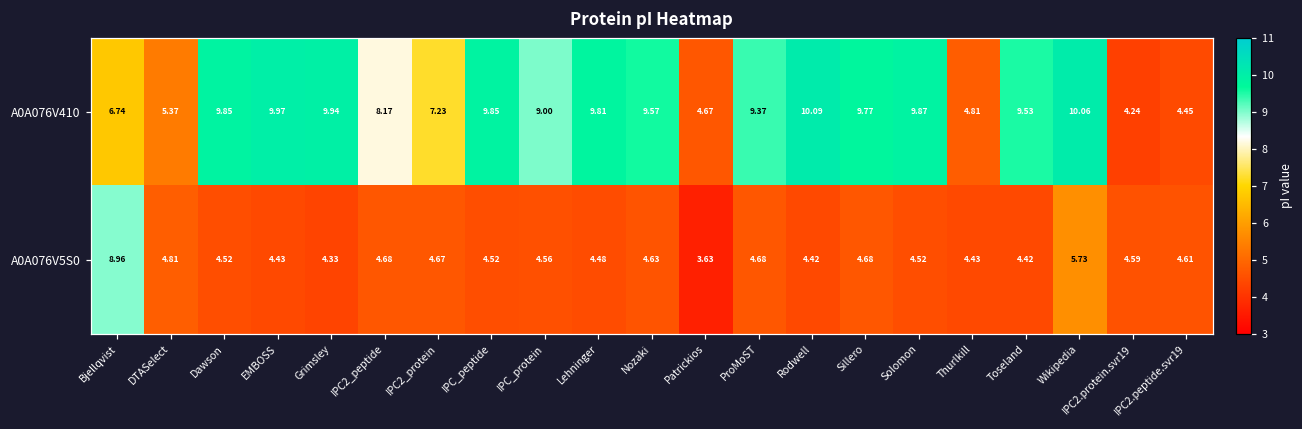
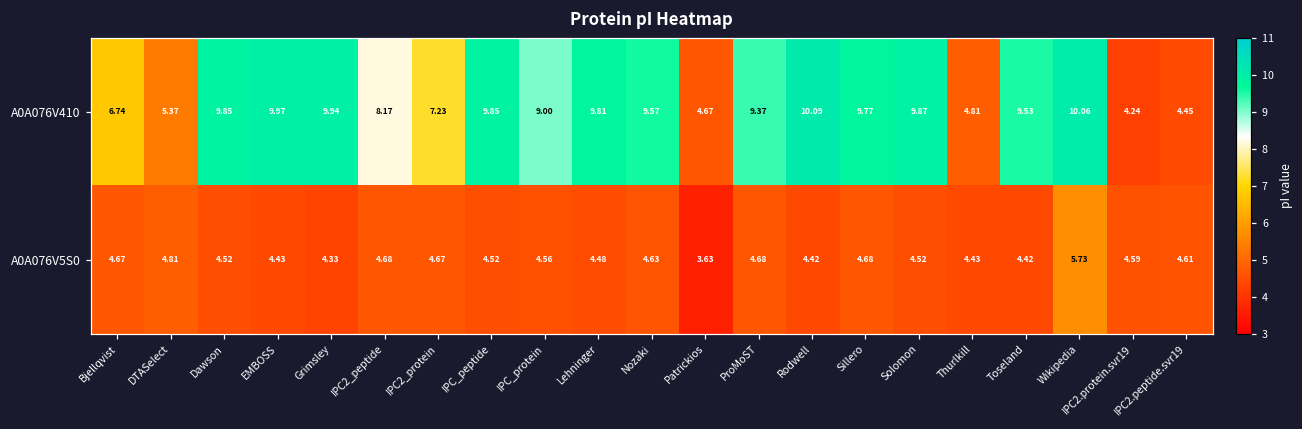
  {
    "A0A076V410": {
      "Bjellqvist": 6.74,
      "DTASelect": 5.37,
      "Dawson": 9.85,
      "EMBOSS": 9.97,
      "Grimsley": 9.94,
      "IPC2_peptide": 8.17,
      "IPC2_protein": 7.23,
      "IPC_peptide": 9.85,
      "IPC_protein": 9.00,
      "Lehninger": 9.81,
      "Nozaki": 9.57,
      "Patrickios": 4.67,
      "ProMoST": 9.37,
      "Rodwell": 10.09,
      "Sillero": 9.77,
      "Solomon": 9.87,
      "Thurlkill": 4.81,
      "Toseland": 9.53,
      "Wikipedia": 10.06,
      "IPC2.protein.svr19": 4.24,
      "IPC2.peptide.svr19": 4.45
    },
    "A0A076V5S0": {
-     "Bjellqvist": 8.96,
+     "Bjellqvist": 4.67,
      "DTASelect": 4.81,
      "Dawson": 4.52,
      "EMBOSS": 4.43,
      "Grimsley": 4.33,
      "IPC2_peptide": 4.68,
      "IPC2_protein": 4.67,
      "IPC_peptide": 4.52,
      "IPC_protein": 4.56,
      "Lehninger": 4.48,
      "Nozaki": 4.63,
      "Patrickios": 3.63,
      "ProMoST": 4.68,
      "Rodwell": 4.42,
      "Sillero": 4.68,
      "Solomon": 4.52,
      "Thurlkill": 4.43,
      "Toseland": 4.42,
      "Wikipedia": 5.73,
      "IPC2.protein.svr19": 4.59,
      "IPC2.peptide.svr19": 4.61
    }
  }
